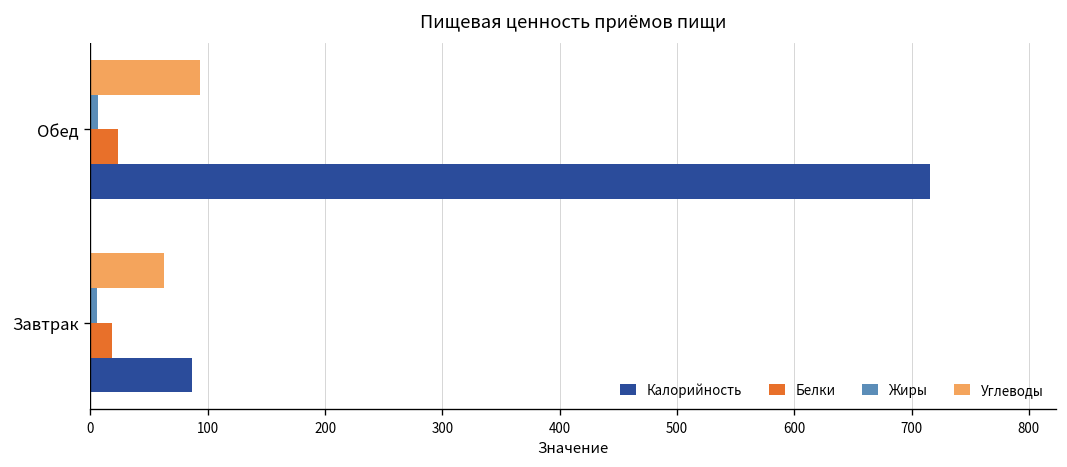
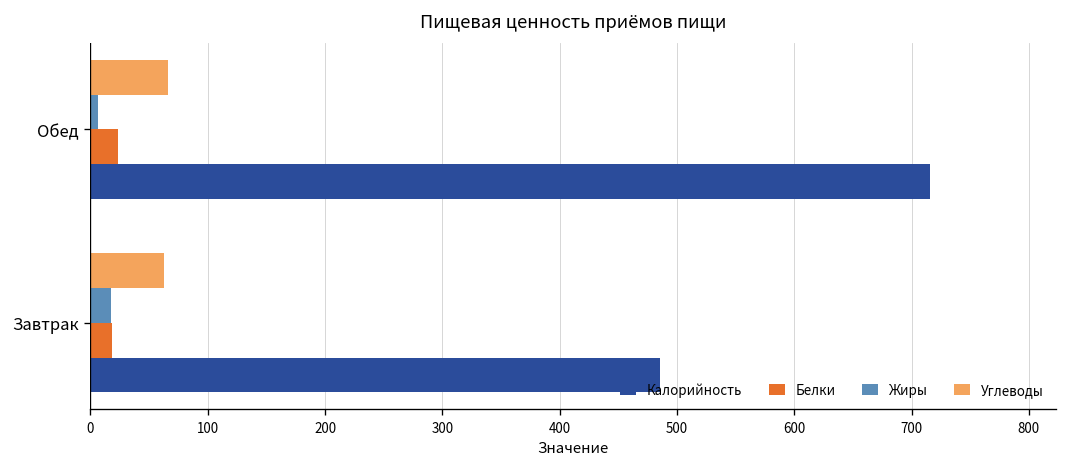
  {
    "Калорийность": {
      "Обед": 720,
-     "Завтрак": 90
+     "Завтрак": 490
    },
    "Белки": {
      "Обед": 20,
      "Завтрак": 20
    },
    "Жиры": {
      "Обед": 10,
-     "Завтрак": 10
+     "Завтрак": 20
    },
    "Углеводы": {
-     "Обед": 90,
+     "Обед": 70,
      "Завтрак": 60
    }
  }
